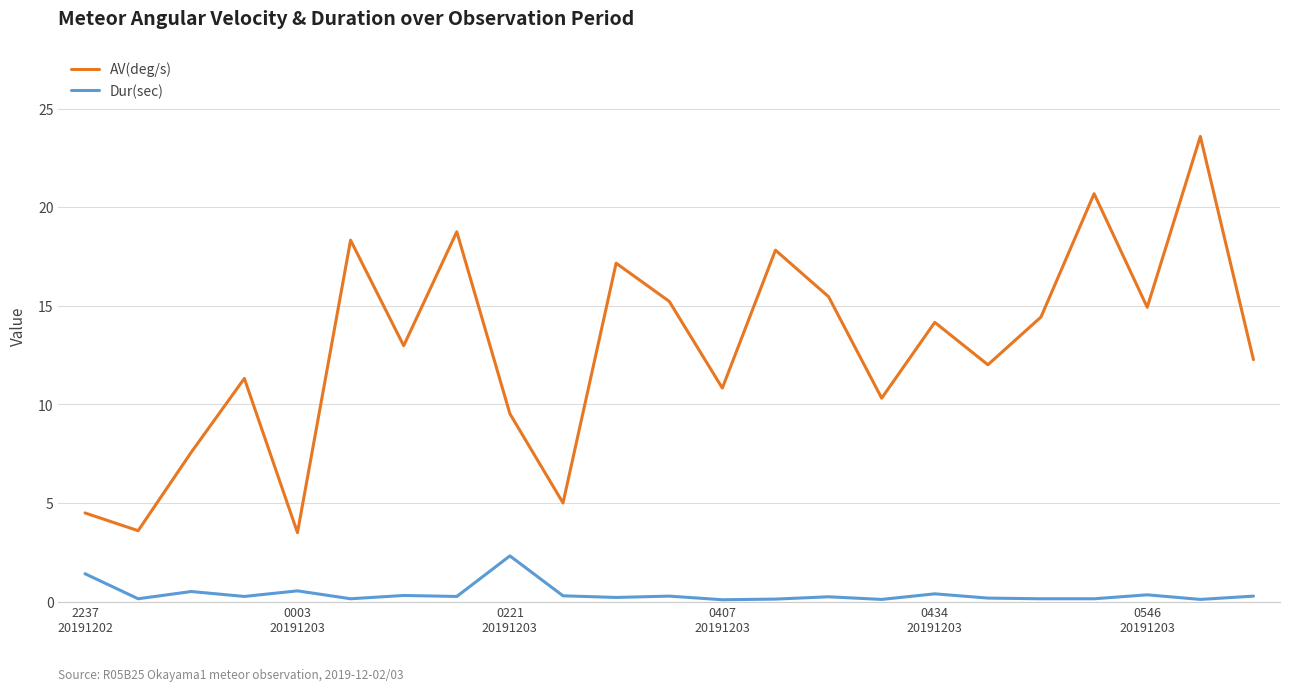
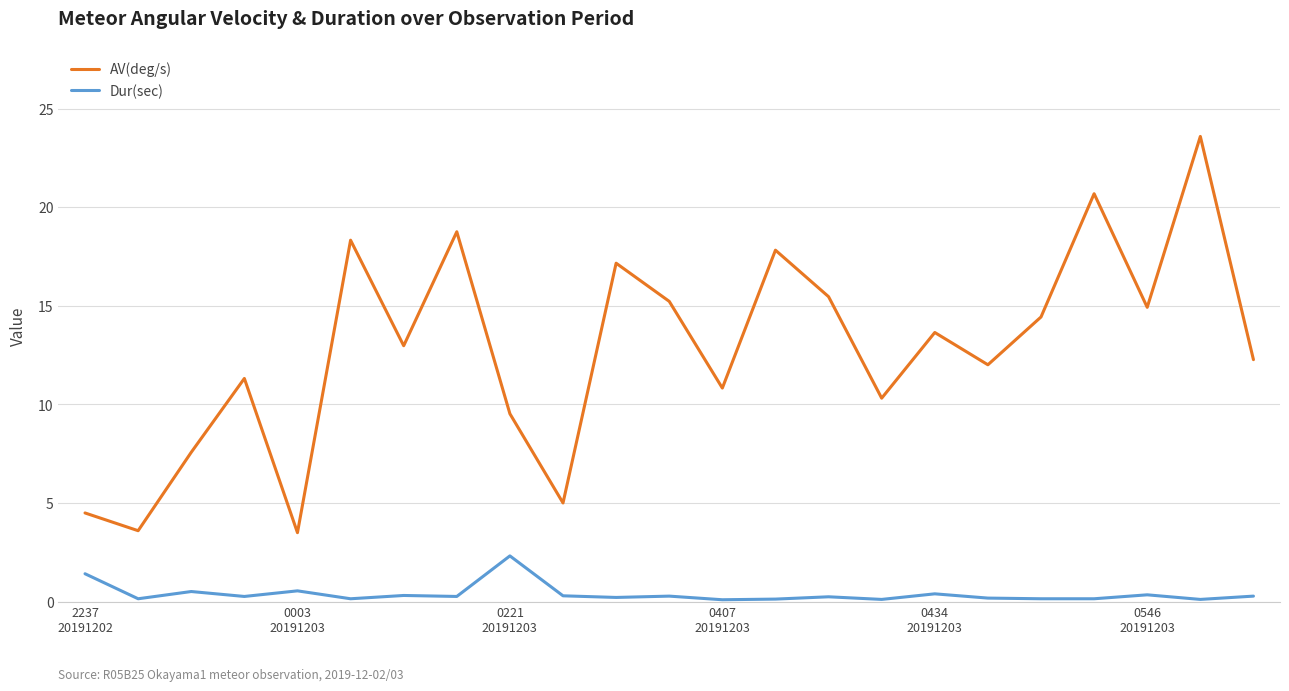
  {
    "AV(deg/s)": {
      "2237 20191202": 4.5,
      "0003 20191203": 3.5,
      "0221 20191203": 9.5,
      "0407 20191203": 10.8,
-     "0434 20191203": 14.2,
+     "0434 20191203": 13.6,
      "0546 20191203": 14.9
    },
    "Dur(sec)": {
      "2237 20191202": 1.4,
      "0003 20191203": 0.6,
      "0221 20191203": 2.3,
      "0407 20191203": 0.1,
      "0434 20191203": 0.4,
      "0546 20191203": 0.4
    }
  }
